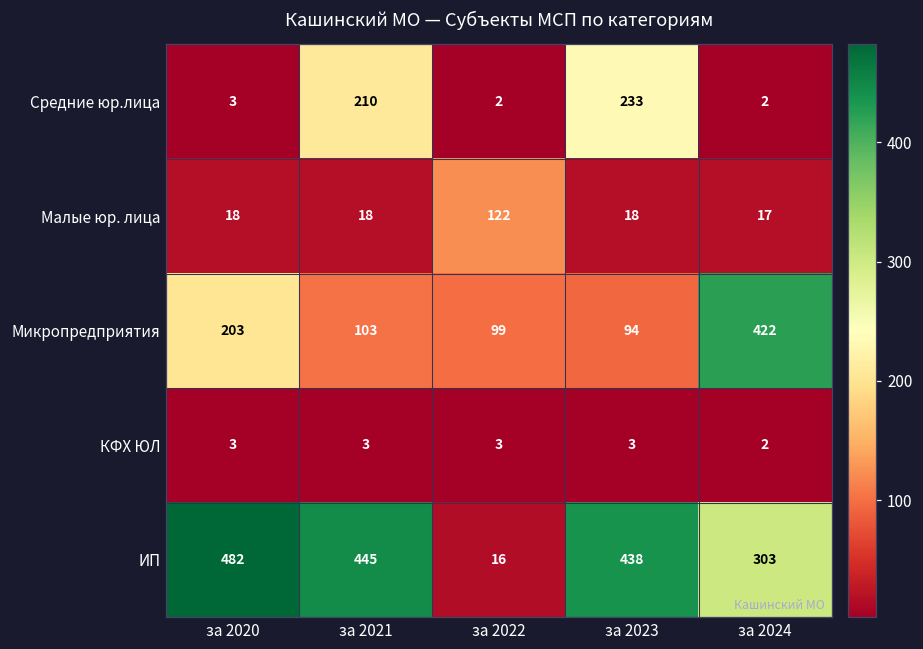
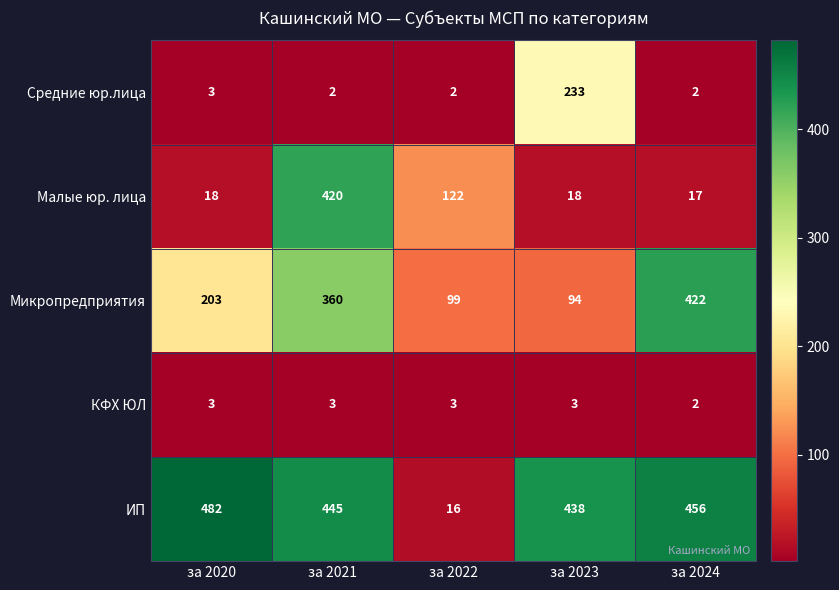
  {
    "Средние юр.лица": {
-     "за 2021": 210
+     "за 2021": 2
    },
    "Малые юр. лица": {
-     "за 2021": 18
+     "за 2021": 420
    },
    "Микропредприятия": {
-     "за 2021": 103
+     "за 2021": 360
    },
    "ИП": {
-     "за 2024": 303
+     "за 2024": 456
    }
  }
